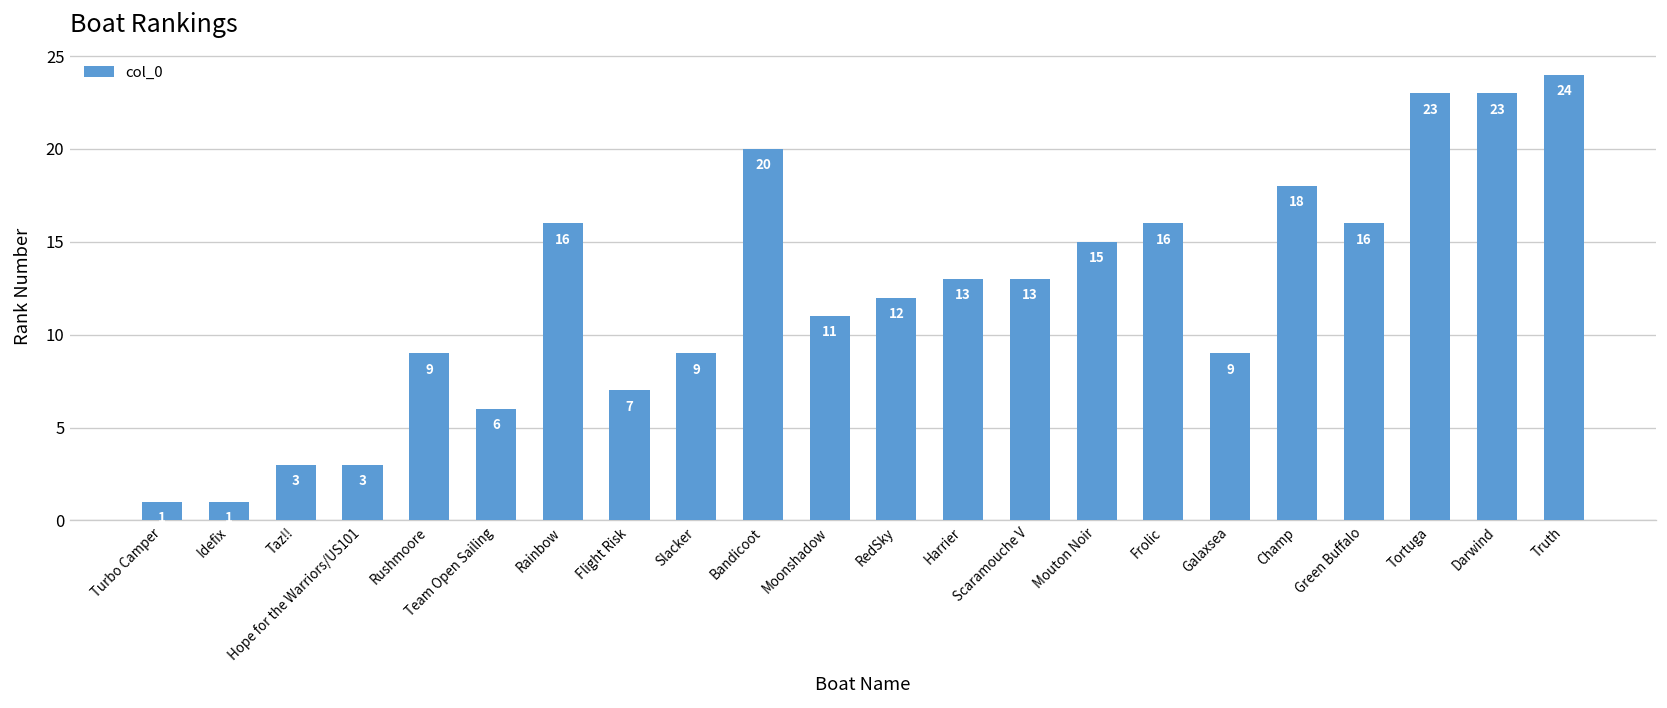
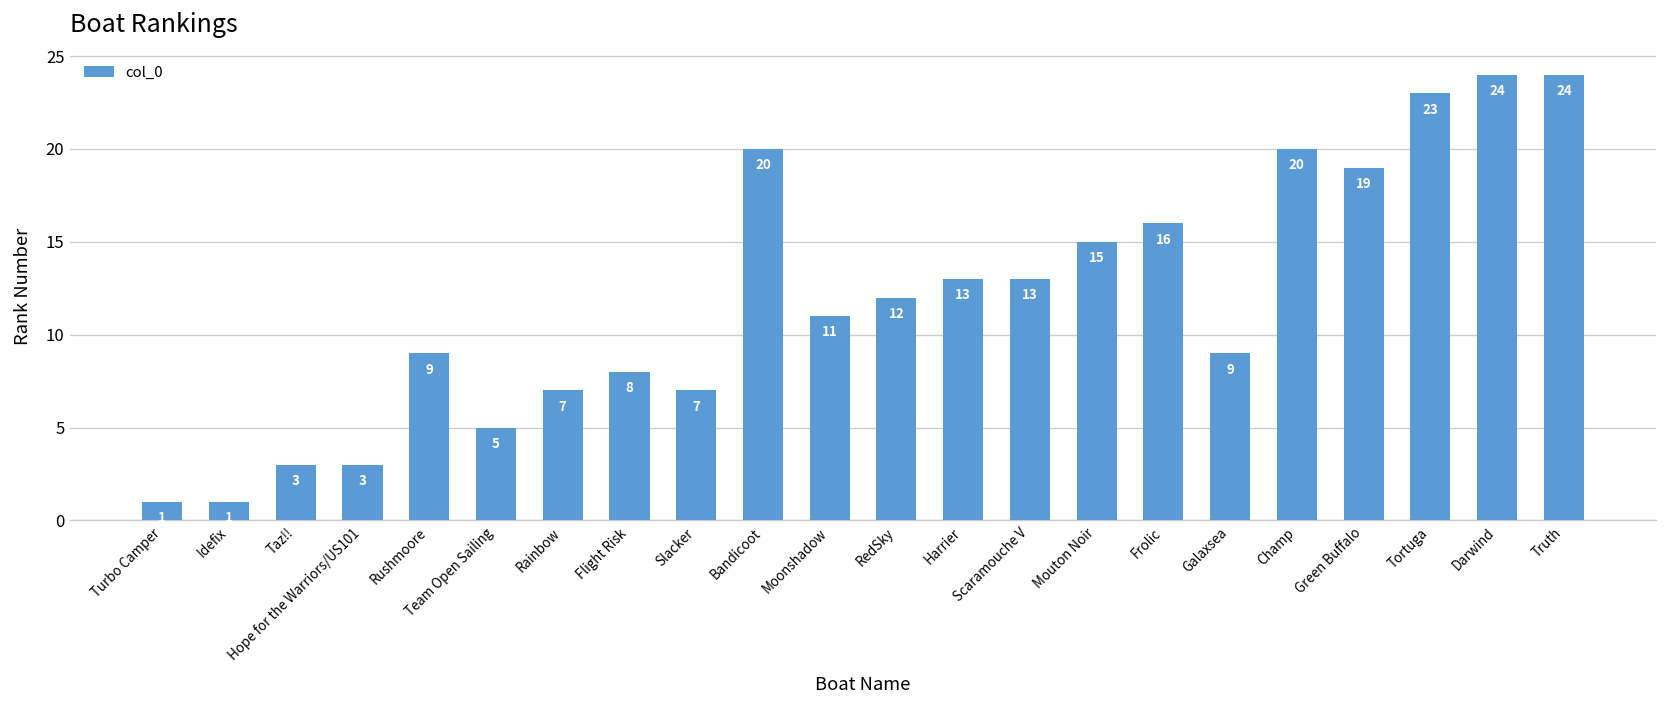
  {
    "Turbo Camper": 1,
    "Idefix": 1,
    "Taz!!": 3,
    "Hope for the Warriors/US101": 3,
    "Rushmoore": 9,
-   "Team Open Sailing": 6,
-   "Rainbow": 16,
-   "Flight Risk": 7,
-   "Slacker": 9,
+   "Team Open Sailing": 5,
+   "Rainbow": 7,
+   "Flight Risk": 8,
+   "Slacker": 7,
    "Bandicoot": 20,
    "Moonshadow": 11,
    "RedSky": 12,
    "Harrier": 13,
    "Scaramouche V": 13,
    "Mouton Noir": 15,
    "Frolic": 16,
    "Galaxsea": 9,
-   "Champ": 18,
-   "Green Buffalo": 16,
+   "Champ": 20,
+   "Green Buffalo": 19,
    "Tortuga": 23,
-   "Darwind": 23,
+   "Darwind": 24,
    "Truth": 24
  }
